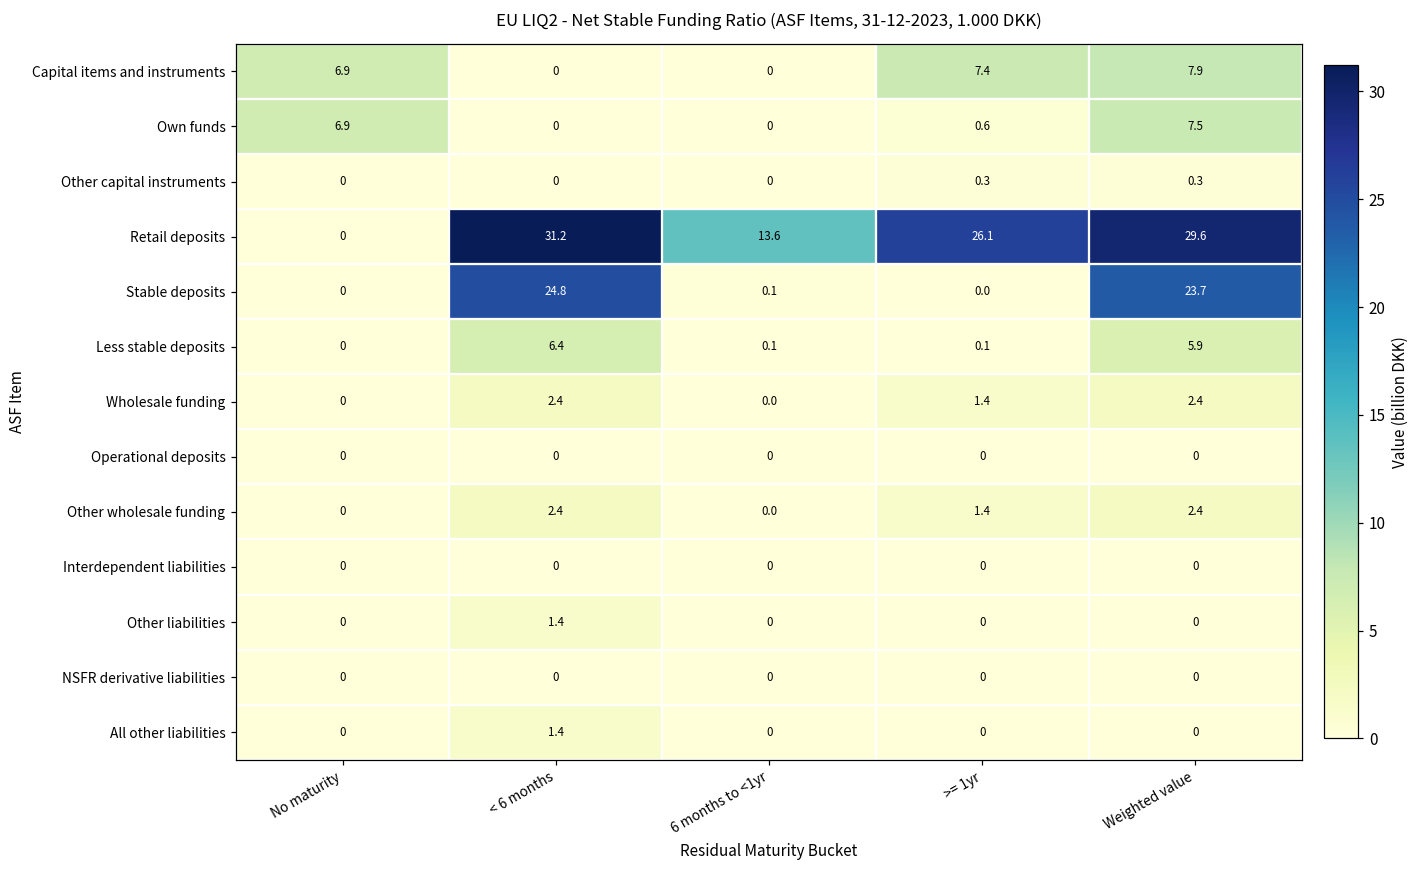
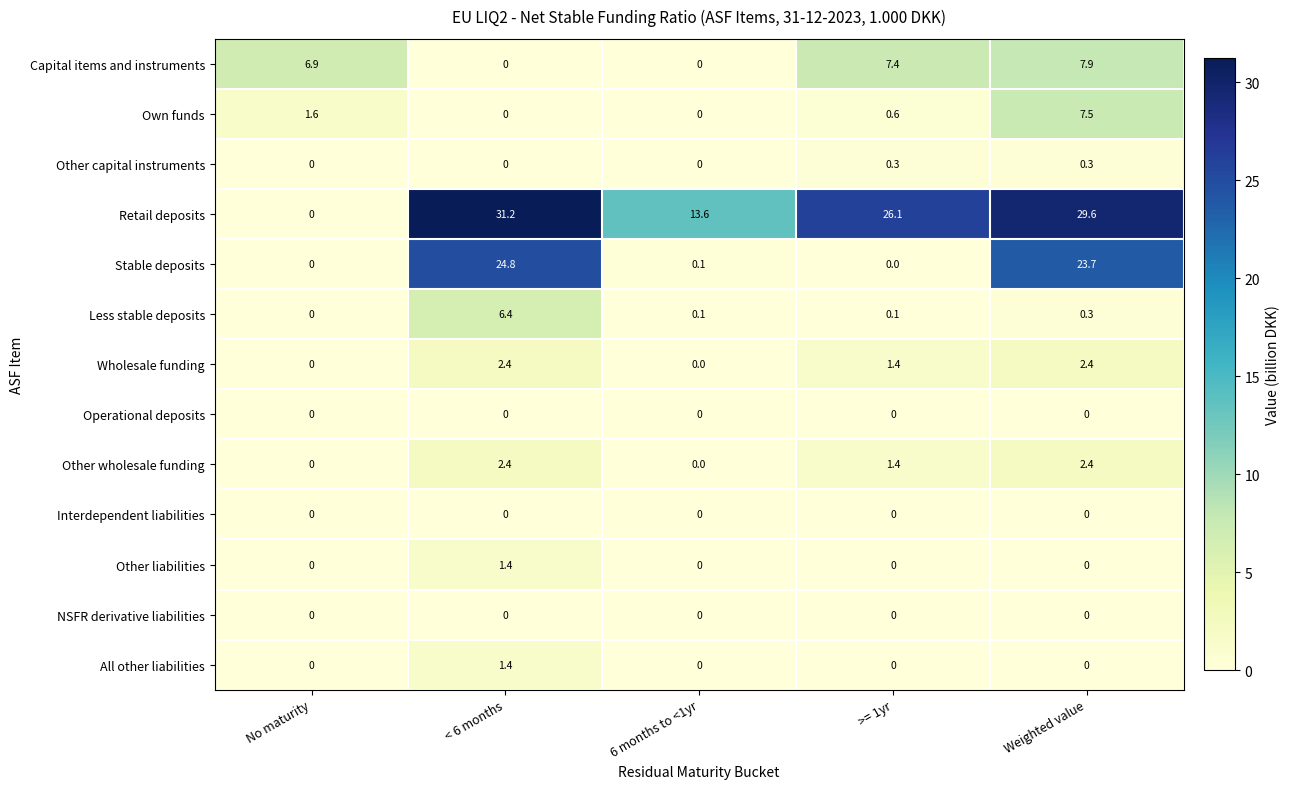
  {
    "Capital items and instruments": {
      "No maturity": 6.9,
      "< 6 months": 0,
      "6 months to <1yr": 0,
      ">= 1yr": 7.4,
      "Weighted value": 7.9
    },
    "Own funds": {
-     "No maturity": 6.9,
+     "No maturity": 1.6,
      "< 6 months": 0,
      "6 months to <1yr": 0,
      ">= 1yr": 0.6,
      "Weighted value": 7.5
    },
    "Other capital instruments": {
      "No maturity": 0,
      "< 6 months": 0,
      "6 months to <1yr": 0,
      ">= 1yr": 0.3,
      "Weighted value": 0.3
    },
    "Retail deposits": {
      "No maturity": 0,
      "< 6 months": 31.2,
      "6 months to <1yr": 13.6,
      ">= 1yr": 26.1,
      "Weighted value": 29.6
    },
    "Stable deposits": {
      "No maturity": 0,
      "< 6 months": 24.8,
      "6 months to <1yr": 0.1,
      ">= 1yr": 0.0,
      "Weighted value": 23.7
    },
    "Less stable deposits": {
      "No maturity": 0,
      "< 6 months": 6.4,
      "6 months to <1yr": 0.1,
      ">= 1yr": 0.1,
-     "Weighted value": 5.9
+     "Weighted value": 0.3
    },
    "Wholesale funding": {
      "No maturity": 0,
      "< 6 months": 2.4,
      "6 months to <1yr": 0.0,
      ">= 1yr": 1.4,
      "Weighted value": 2.4
    },
    "Operational deposits": {
      "No maturity": 0,
      "< 6 months": 0,
      "6 months to <1yr": 0,
      ">= 1yr": 0,
      "Weighted value": 0
    },
    "Other wholesale funding": {
      "No maturity": 0,
      "< 6 months": 2.4,
      "6 months to <1yr": 0.0,
      ">= 1yr": 1.4,
      "Weighted value": 2.4
    },
    "Interdependent liabilities": {
      "No maturity": 0,
      "< 6 months": 0,
      "6 months to <1yr": 0,
      ">= 1yr": 0,
      "Weighted value": 0
    },
    "Other liabilities": {
      "No maturity": 0,
      "< 6 months": 1.4,
      "6 months to <1yr": 0,
      ">= 1yr": 0,
      "Weighted value": 0
    },
    "NSFR derivative liabilities": {
      "No maturity": 0,
      "< 6 months": 0,
      "6 months to <1yr": 0,
      ">= 1yr": 0,
      "Weighted value": 0
    },
    "All other liabilities": {
      "No maturity": 0,
      "< 6 months": 1.4,
      "6 months to <1yr": 0,
      ">= 1yr": 0,
      "Weighted value": 0
    }
  }
